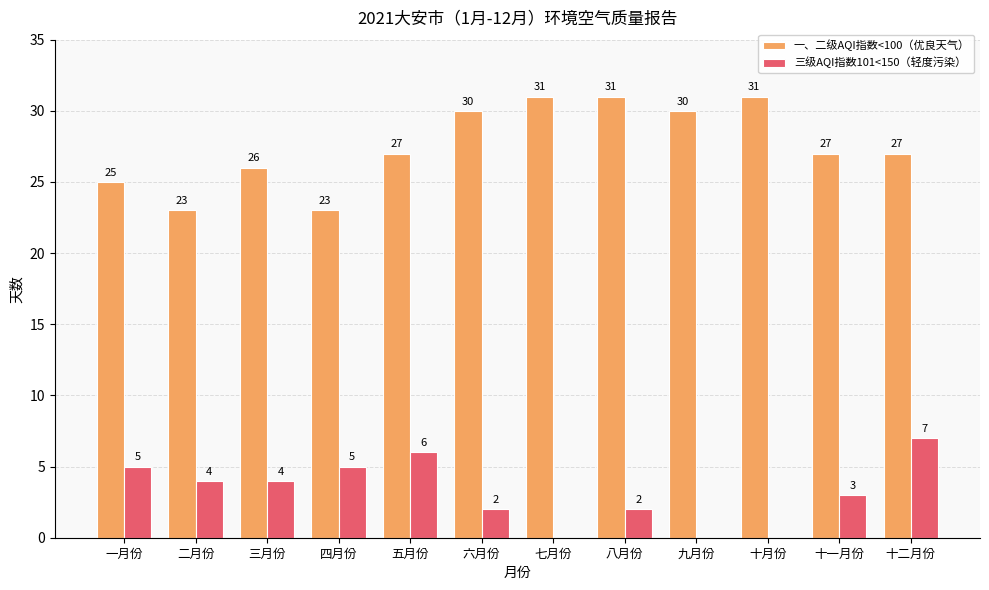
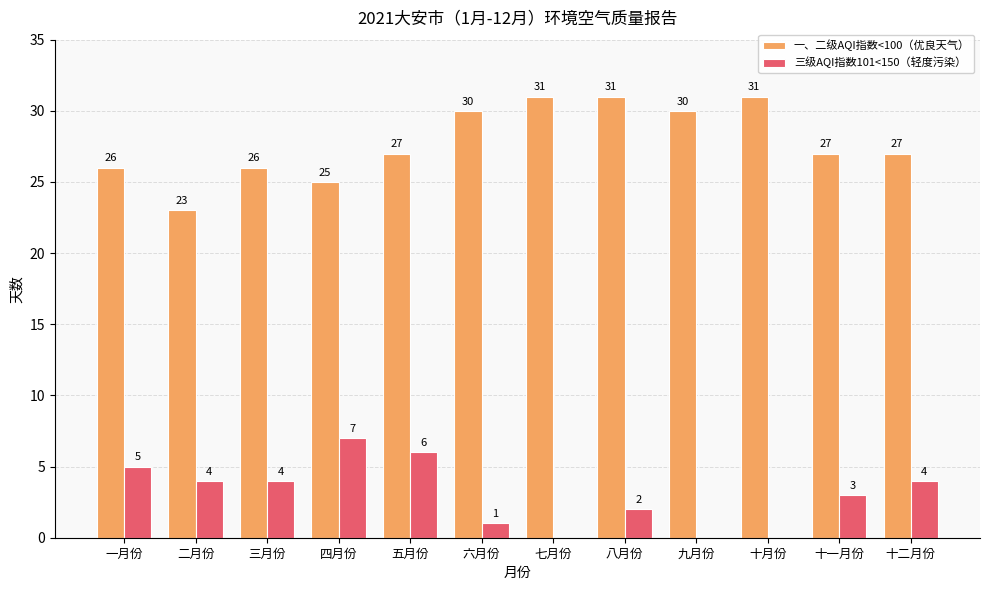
  {
    "一、二级AQI指数<100（优良天气）": {
-     "一月份": 25,
+     "一月份": 26,
      "二月份": 23,
      "三月份": 26,
-     "四月份": 23,
+     "四月份": 25,
      "五月份": 27,
      "六月份": 30,
      "七月份": 31,
      "八月份": 31,
      "九月份": 30,
      "十月份": 31,
      "十一月份": 27,
      "十二月份": 27
    },
    "三级AQI指数101<150（轻度污染）": {
      "一月份": 5,
      "二月份": 4,
      "三月份": 4,
-     "四月份": 5,
+     "四月份": 7,
      "五月份": 6,
-     "六月份": 2,
+     "六月份": 1,
      "八月份": 2,
      "十一月份": 3,
-     "十二月份": 7
+     "十二月份": 4
    }
  }
